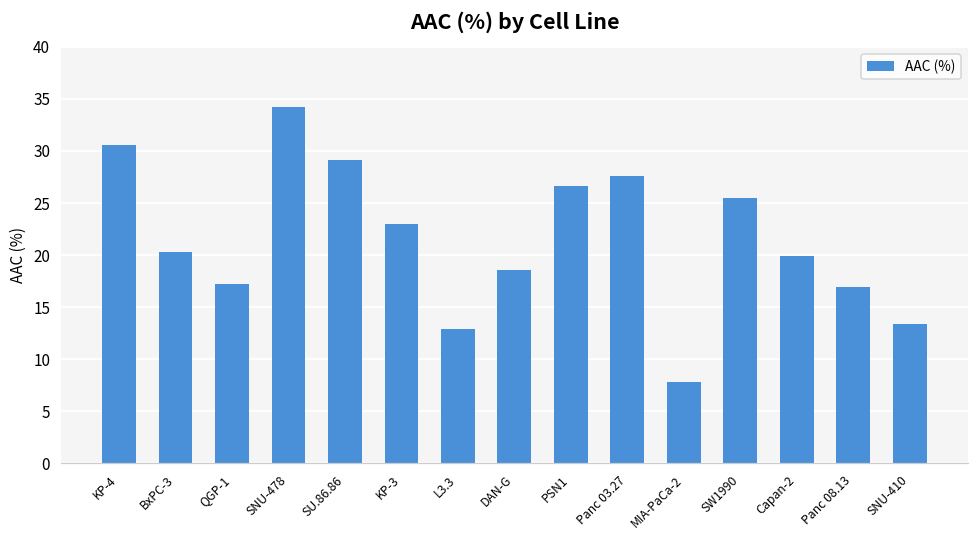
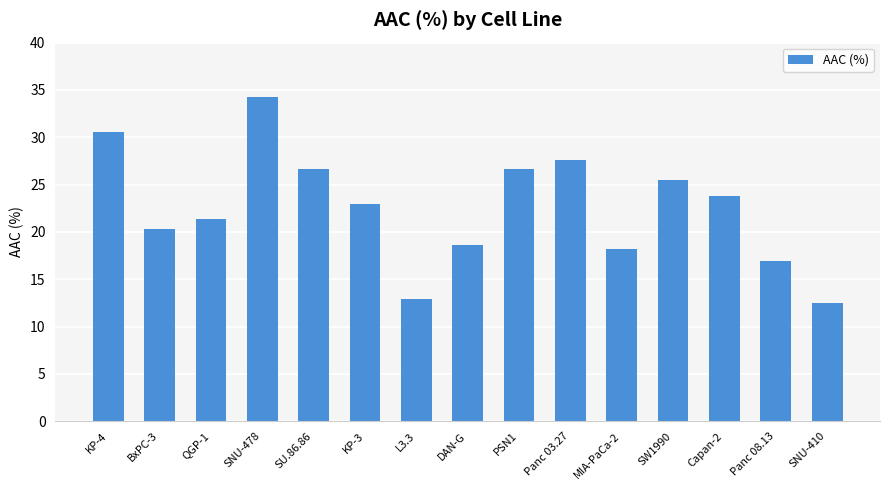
  {
    "KP-4": 31,
    "BxPC-3": 20,
-   "QGP-1": 17,
+   "QGP-1": 21,
    "SNU-478": 34,
-   "SU.86.86": 29,
+   "SU.86.86": 27,
    "KP-3": 23,
    "L3.3": 13,
    "DAN-G": 19,
    "PSN1": 27,
    "Panc 03.27": 28,
-   "MIA-PaCa-2": 8,
+   "MIA-PaCa-2": 18,
    "SW1990": 25,
-   "Capan-2": 20,
+   "Capan-2": 24,
    "Panc 08.13": 17,
-   "SNU-410": 13
+   "SNU-410": 12
  }
